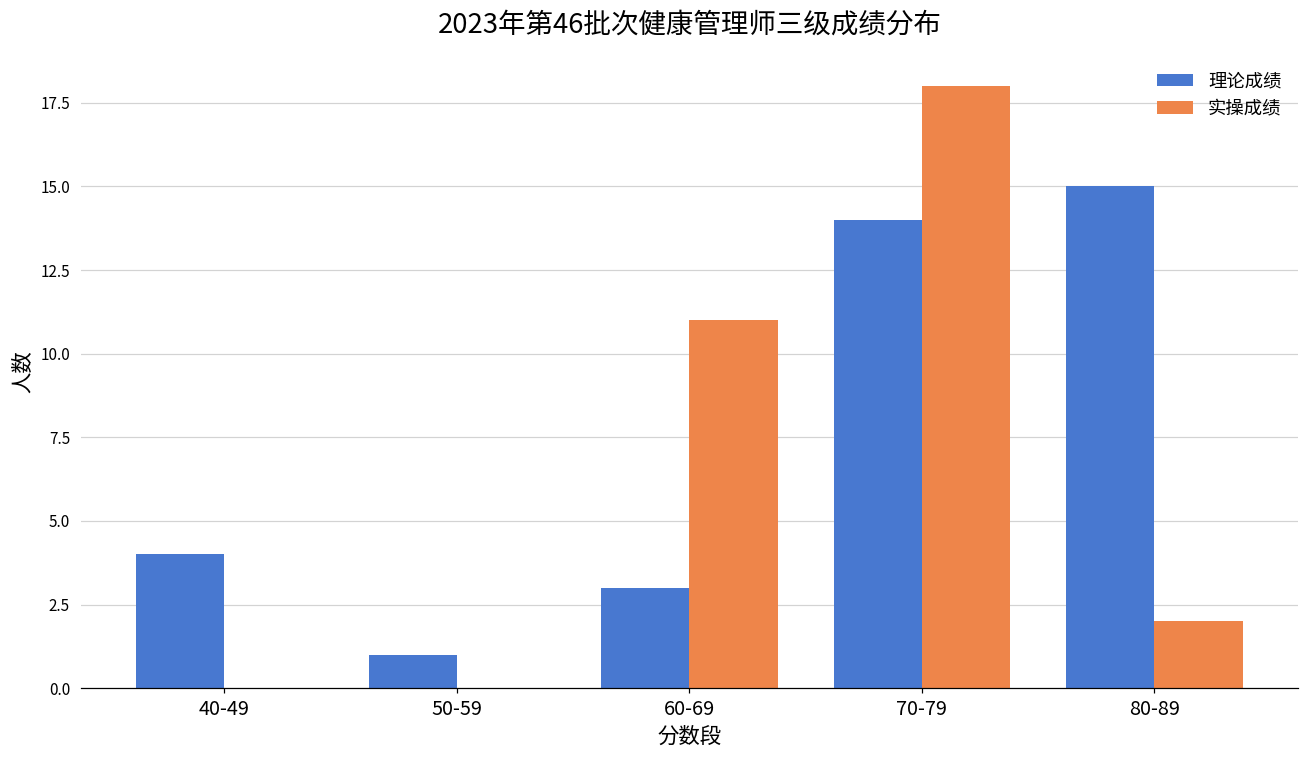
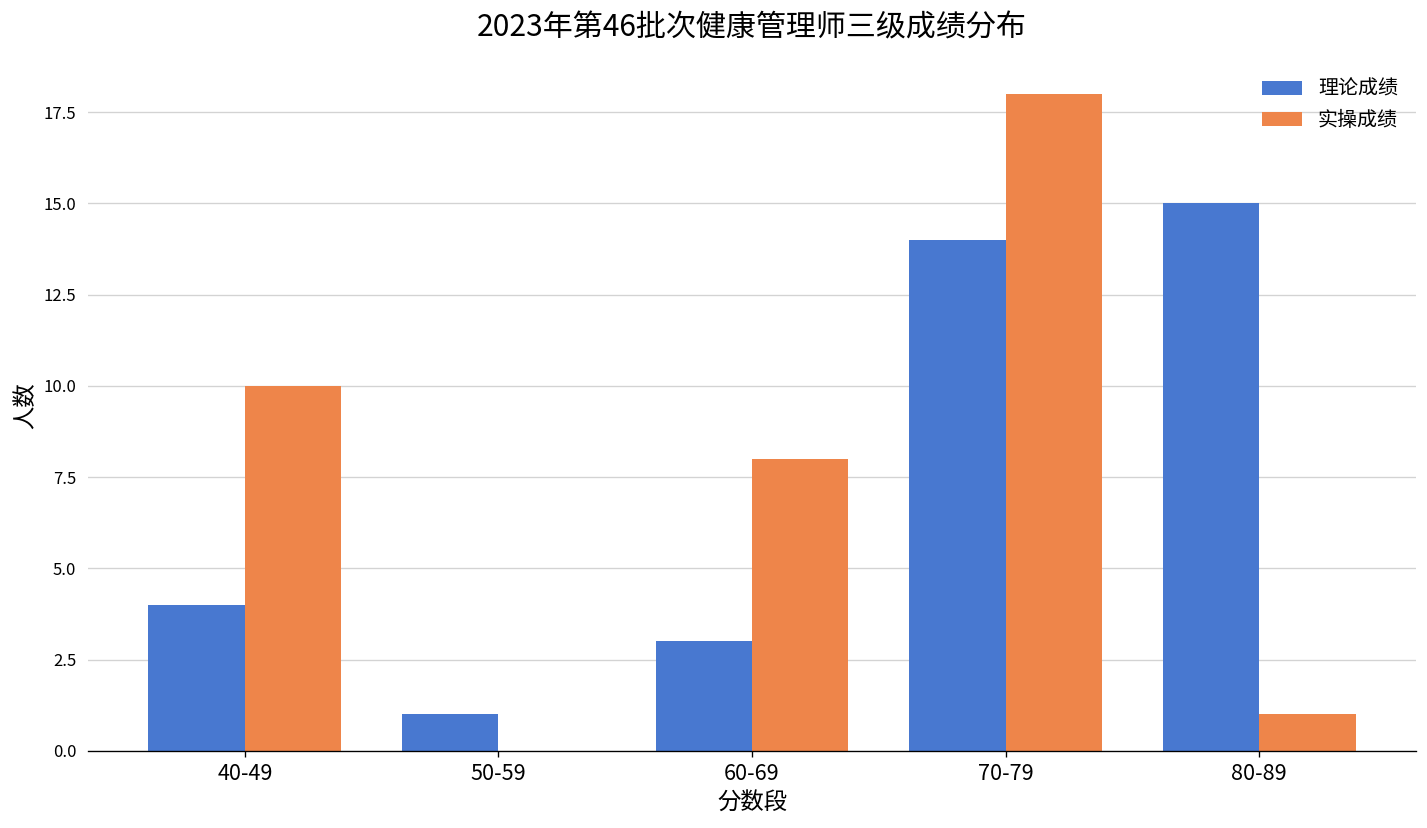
  {
    "理论成绩": {
      "40-49": 4,
      "50-59": 1,
      "60-69": 3,
      "70-79": 14,
      "80-89": 15
    },
    "实操成绩": {
-     "40-49": 0,
+     "40-49": 10,
      "50-59": 0,
-     "60-69": 11,
+     "60-69": 8,
      "70-79": 18,
-     "80-89": 2
+     "80-89": 1
    }
  }
